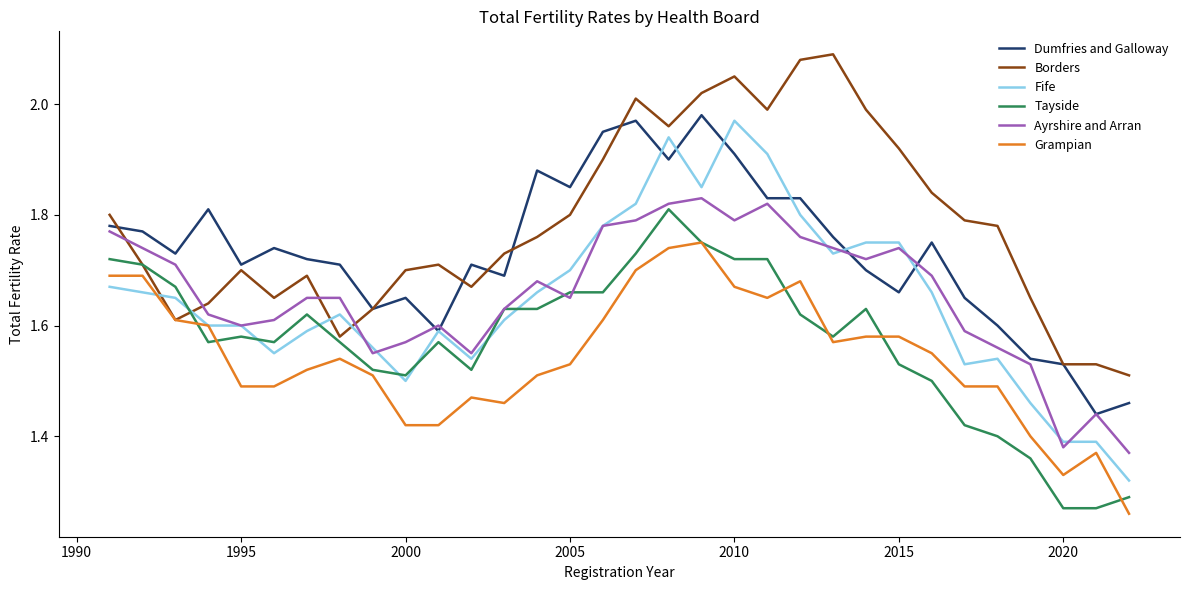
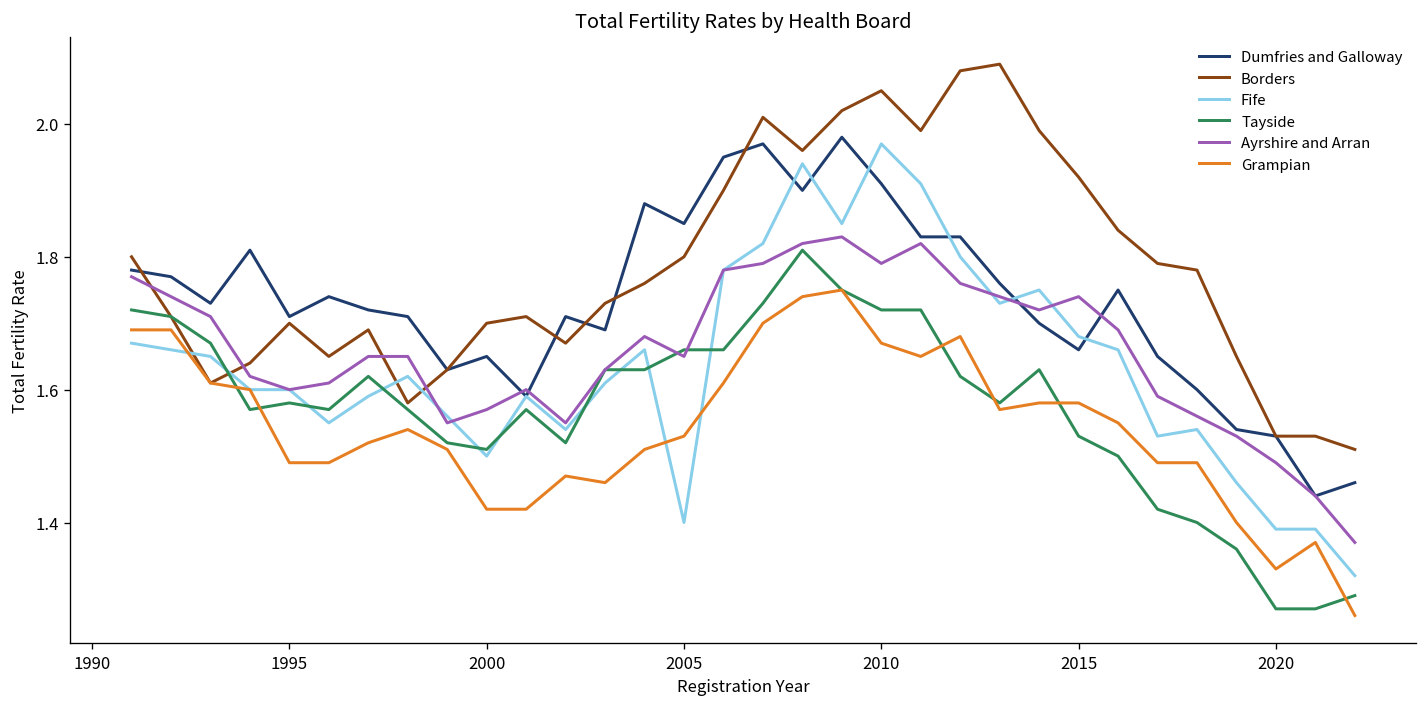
  {
    "Dumfries and Galloway": {
      "1995": 1.71,
      "2000": 1.65,
      "2005": 1.85,
      "2010": 1.91,
      "2015": 1.66
    },
    "Borders": {
      "1995": 1.70,
      "2000": 1.70,
      "2005": 1.80,
      "2010": 2.05,
      "2015": 1.92
    },
    "Fife": {
      "2000": 1.50,
-     "2005": 1.7,
+     "2005": 1.4,
      "2010": 1.97,
-     "2015": 1.75,
+     "2015": 1.68,
      "2020": 1.39
    },
    "Tayside": {
      "1995": 1.58,
      "2000": 1.51,
      "2005": 1.66,
      "2010": 1.72,
      "2015": 1.53,
      "2020": 1.27
    },
    "Ayrshire and Arran": {
      "2000": 1.57,
      "2005": 1.65,
      "2010": 1.79,
      "2015": 1.74,
-     "2020": 1.38
+     "2020": 1.49
    },
    "Grampian": {
      "1995": 1.49,
      "2000": 1.42,
      "2005": 1.53,
      "2010": 1.67,
      "2015": 1.58,
      "2020": 1.33
    }
  }
